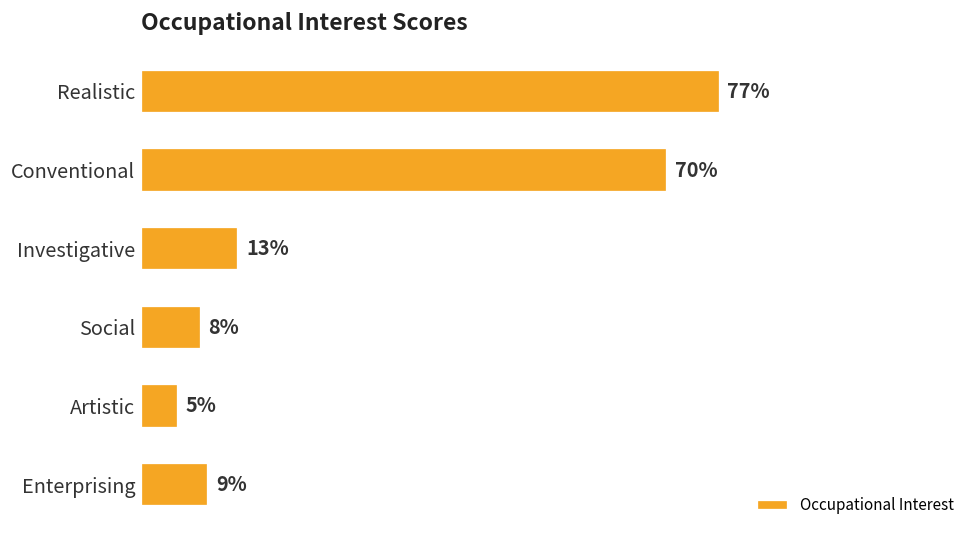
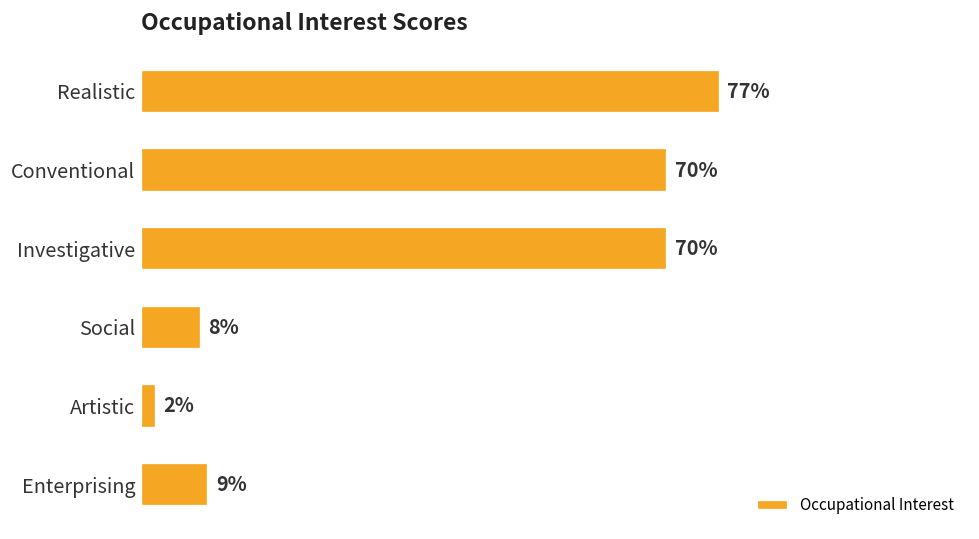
  {
    "Realistic": "77%",
    "Conventional": "70%",
-   "Investigative": "13%",
+   "Investigative": "70%",
    "Social": "8%",
-   "Artistic": "5%",
+   "Artistic": "2%",
    "Enterprising": "9%"
  }
